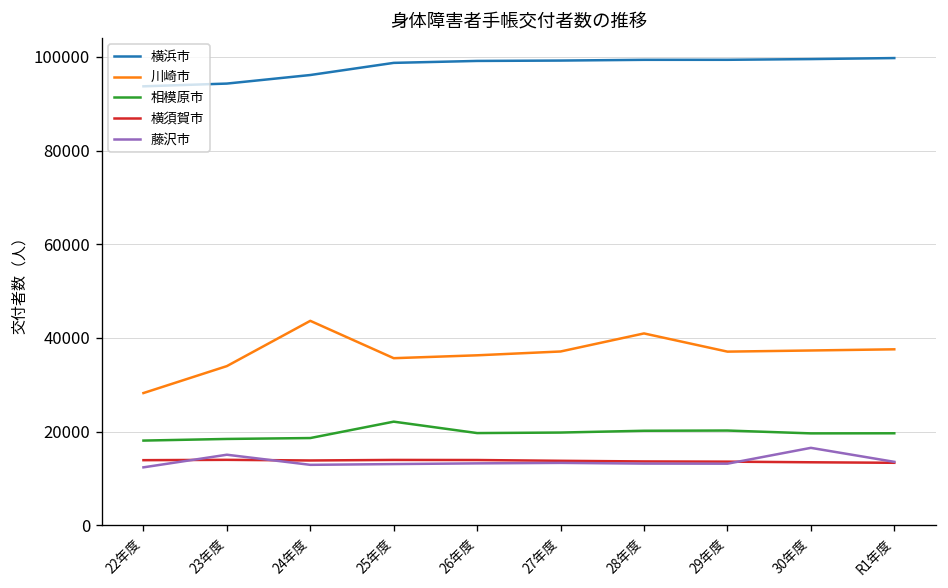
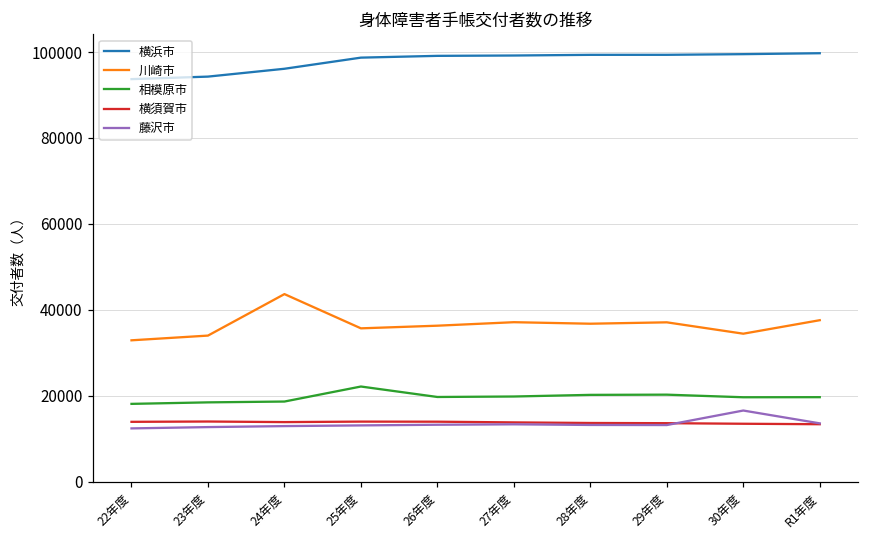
  {
    "横浜市": {
      "23年度": 94000,
      "24年度": 96000,
      "25年度": 99000,
      "26年度": 99000,
      "27年度": 99000,
      "28年度": 99000,
      "29年度": 99000,
      "30年度": 100000,
      "R1年度": 100000
    },
    "川崎市": {
-     "22年度": 28000,
+     "22年度": 33000,
      "23年度": 34000,
      "24年度": 44000,
      "25年度": 36000,
      "26年度": 36000,
      "27年度": 37000,
-     "28年度": 41000,
+     "28年度": 37000,
      "29年度": 37000,
-     "30年度": 37000,
+     "30年度": 34000,
      "R1年度": 38000
    },
    "相模原市": {
      "22年度": 18000,
      "23年度": 18000,
      "24年度": 19000,
      "25年度": 22000,
      "26年度": 20000,
      "27年度": 20000,
      "28年度": 20000,
      "29年度": 20000,
      "30年度": 20000,
      "R1年度": 20000
    },
    "横須賀市": {
      "22年度": 14000,
      "23年度": 14000,
      "24年度": 14000,
      "25年度": 14000,
      "26年度": 14000,
      "30年度": 13000
    },
    "藤沢市": {
      "22年度": 12000,
-     "23年度": 15000,
+     "23年度": 13000,
      "24年度": 13000,
      "25年度": 13000,
      "26年度": 13000,
      "30年度": 17000
    }
  }
